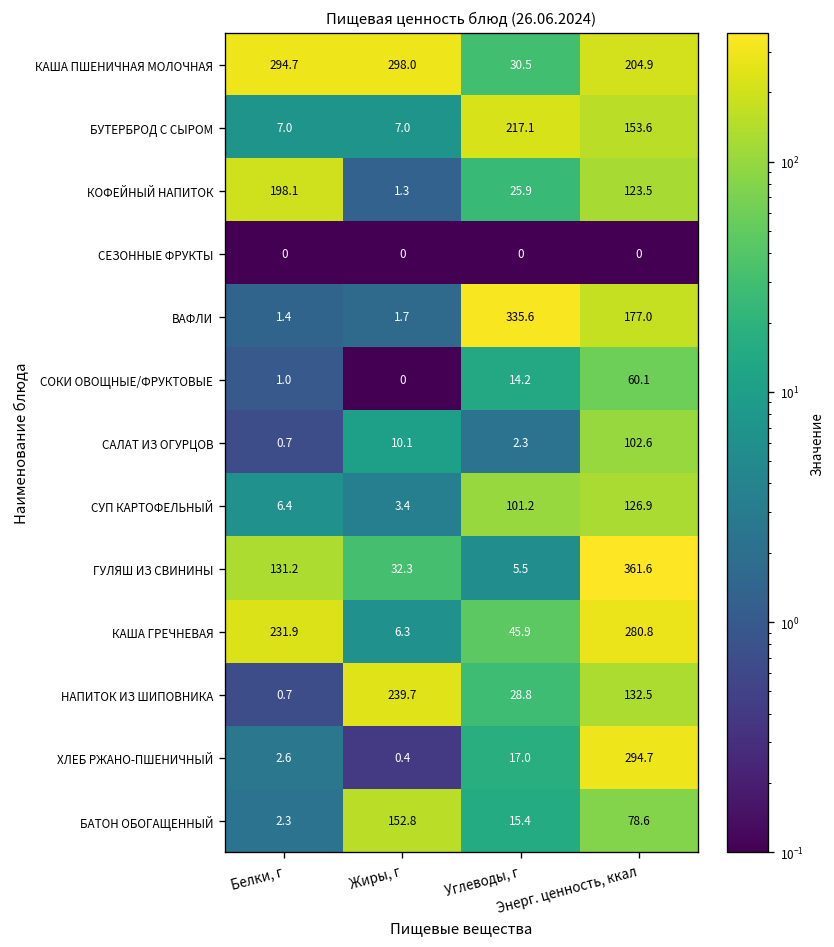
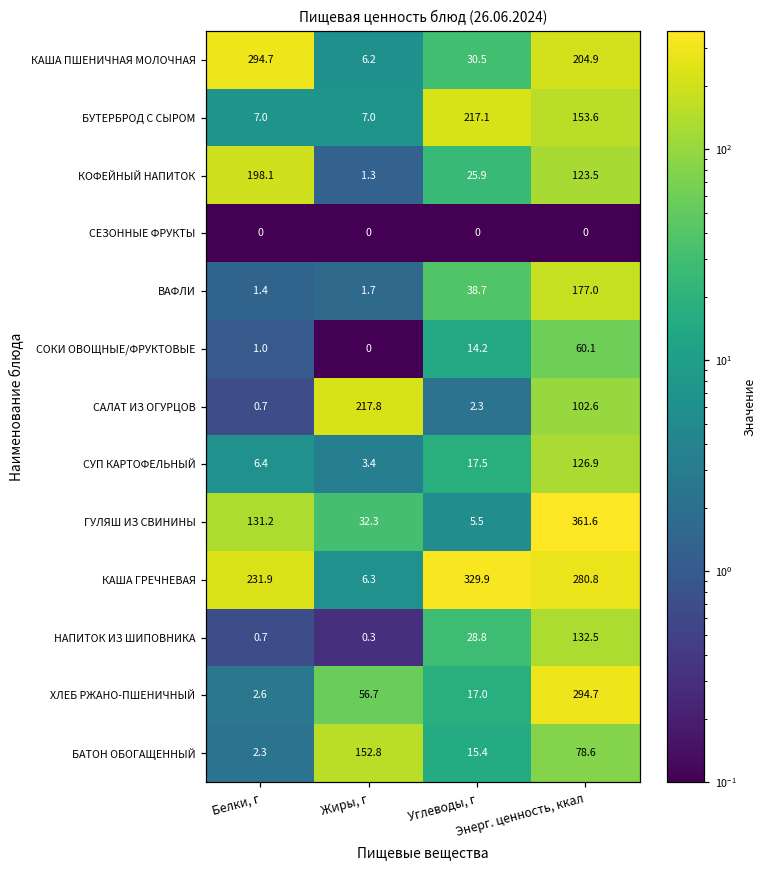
  {
    "КАША ПШЕНИЧНАЯ МОЛОЧНАЯ": {
      "Белки, г": 294.7,
-     "Жиры, г": 298.0,
+     "Жиры, г": 6.2,
      "Углеводы, г": 30.5,
      "Энерг. ценность, ккал": 204.9
    },
    "БУТЕРБРОД С СЫРОМ": {
      "Белки, г": 7.0,
      "Жиры, г": 7.0,
      "Углеводы, г": 217.1,
      "Энерг. ценность, ккал": 153.6
    },
    "КОФЕЙНЫЙ НАПИТОК": {
      "Белки, г": 198.1,
      "Жиры, г": 1.3,
      "Углеводы, г": 25.9,
      "Энерг. ценность, ккал": 123.5
    },
    "СЕЗОННЫЕ ФРУКТЫ": {
      "Белки, г": 0,
      "Жиры, г": 0,
      "Углеводы, г": 0,
      "Энерг. ценность, ккал": 0
    },
    "ВАФЛИ": {
      "Белки, г": 1.4,
      "Жиры, г": 1.7,
-     "Углеводы, г": 335.6,
+     "Углеводы, г": 38.7,
      "Энерг. ценность, ккал": 177.0
    },
    "СОКИ ОВОЩНЫЕ/ФРУКТОВЫЕ": {
      "Белки, г": 1.0,
      "Жиры, г": 0,
      "Углеводы, г": 14.2,
      "Энерг. ценность, ккал": 60.1
    },
    "САЛАТ ИЗ ОГУРЦОВ": {
      "Белки, г": 0.7,
-     "Жиры, г": 10.1,
+     "Жиры, г": 217.8,
      "Углеводы, г": 2.3,
      "Энерг. ценность, ккал": 102.6
    },
    "СУП КАРТОФЕЛЬНЫЙ": {
      "Белки, г": 6.4,
      "Жиры, г": 3.4,
-     "Углеводы, г": 101.2,
+     "Углеводы, г": 17.5,
      "Энерг. ценность, ккал": 126.9
    },
    "ГУЛЯШ ИЗ СВИНИНЫ": {
      "Белки, г": 131.2,
      "Жиры, г": 32.3,
      "Углеводы, г": 5.5,
      "Энерг. ценность, ккал": 361.6
    },
    "КАША ГРЕЧНЕВАЯ": {
      "Белки, г": 231.9,
      "Жиры, г": 6.3,
-     "Углеводы, г": 45.9,
+     "Углеводы, г": 329.9,
      "Энерг. ценность, ккал": 280.8
    },
    "НАПИТОК ИЗ ШИПОВНИКА": {
      "Белки, г": 0.7,
-     "Жиры, г": 239.7,
+     "Жиры, г": 0.3,
      "Углеводы, г": 28.8,
      "Энерг. ценность, ккал": 132.5
    },
    "ХЛЕБ РЖАНО-ПШЕНИЧНЫЙ": {
      "Белки, г": 2.6,
-     "Жиры, г": 0.4,
+     "Жиры, г": 56.7,
      "Углеводы, г": 17.0,
      "Энерг. ценность, ккал": 294.7
    },
    "БАТОН ОБОГАЩЕННЫЙ": {
      "Белки, г": 2.3,
      "Жиры, г": 152.8,
      "Углеводы, г": 15.4,
      "Энерг. ценность, ккал": 78.6
    }
  }
